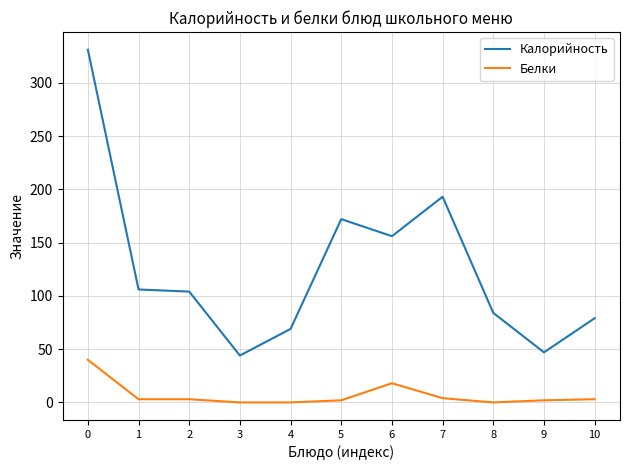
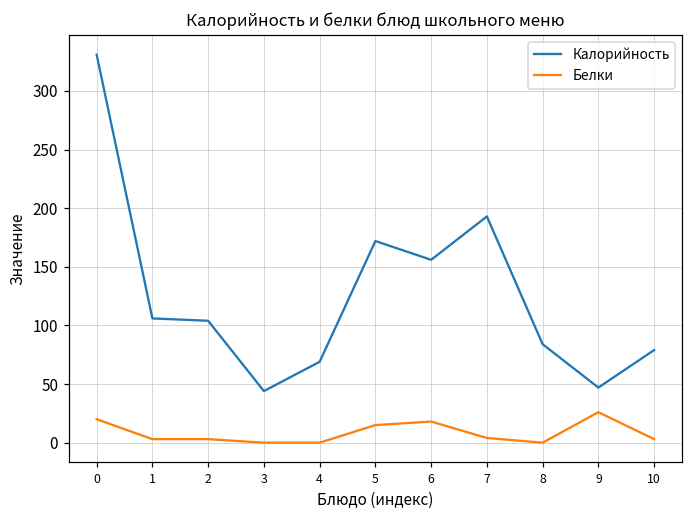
  {
    "Калорийность": {
      "0": 331,
      "1": 106,
      "2": 104,
      "3": 44,
      "4": 69,
      "5": 172,
      "6": 156,
      "7": 193,
      "8": 84,
      "9": 47,
      "10": 79
    },
    "Белки": {
-     "0": 40,
+     "0": 20,
      "1": 3,
      "2": 3,
      "3": 0,
      "4": 0,
-     "5": 2,
+     "5": 15,
      "6": 18,
      "7": 4,
      "8": 0,
-     "9": 2,
+     "9": 26,
      "10": 3
    }
  }
